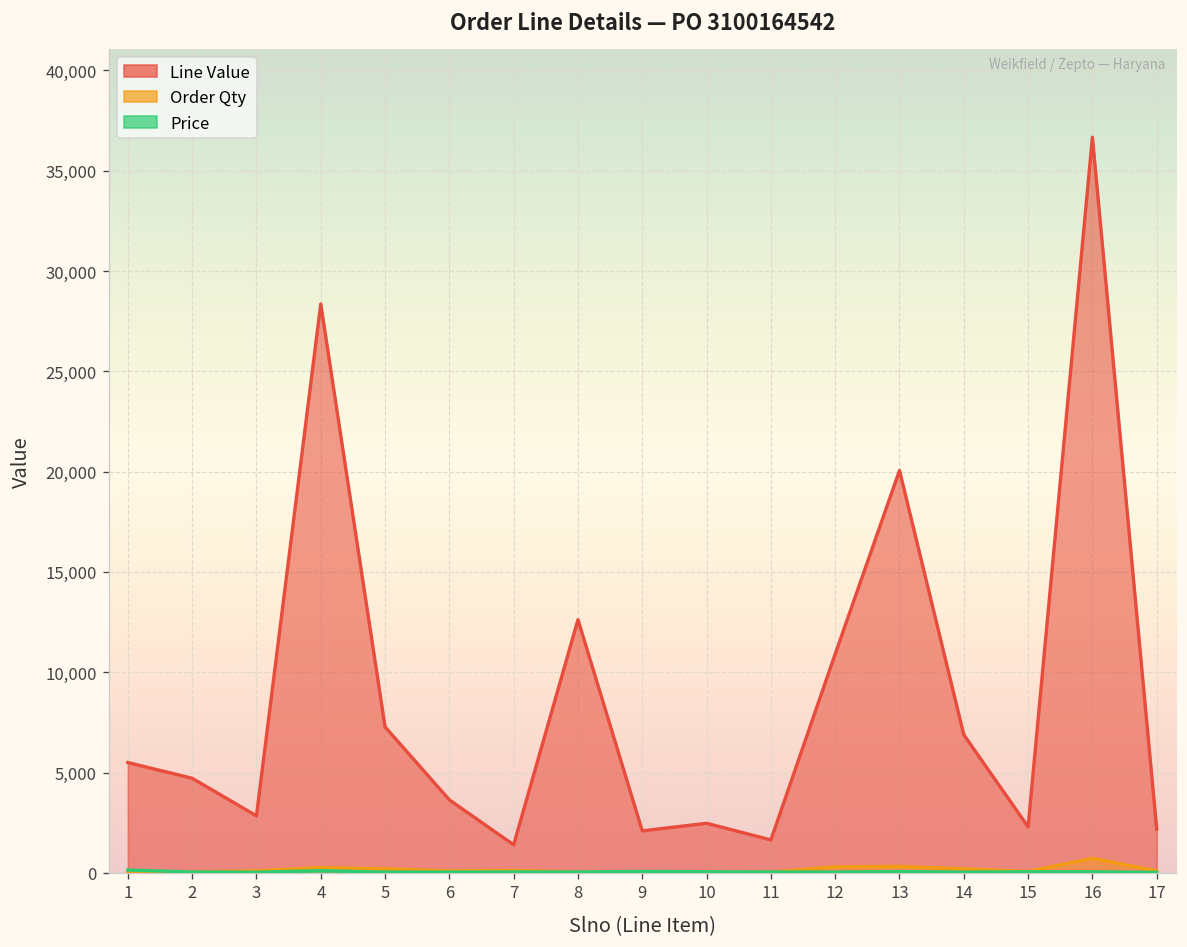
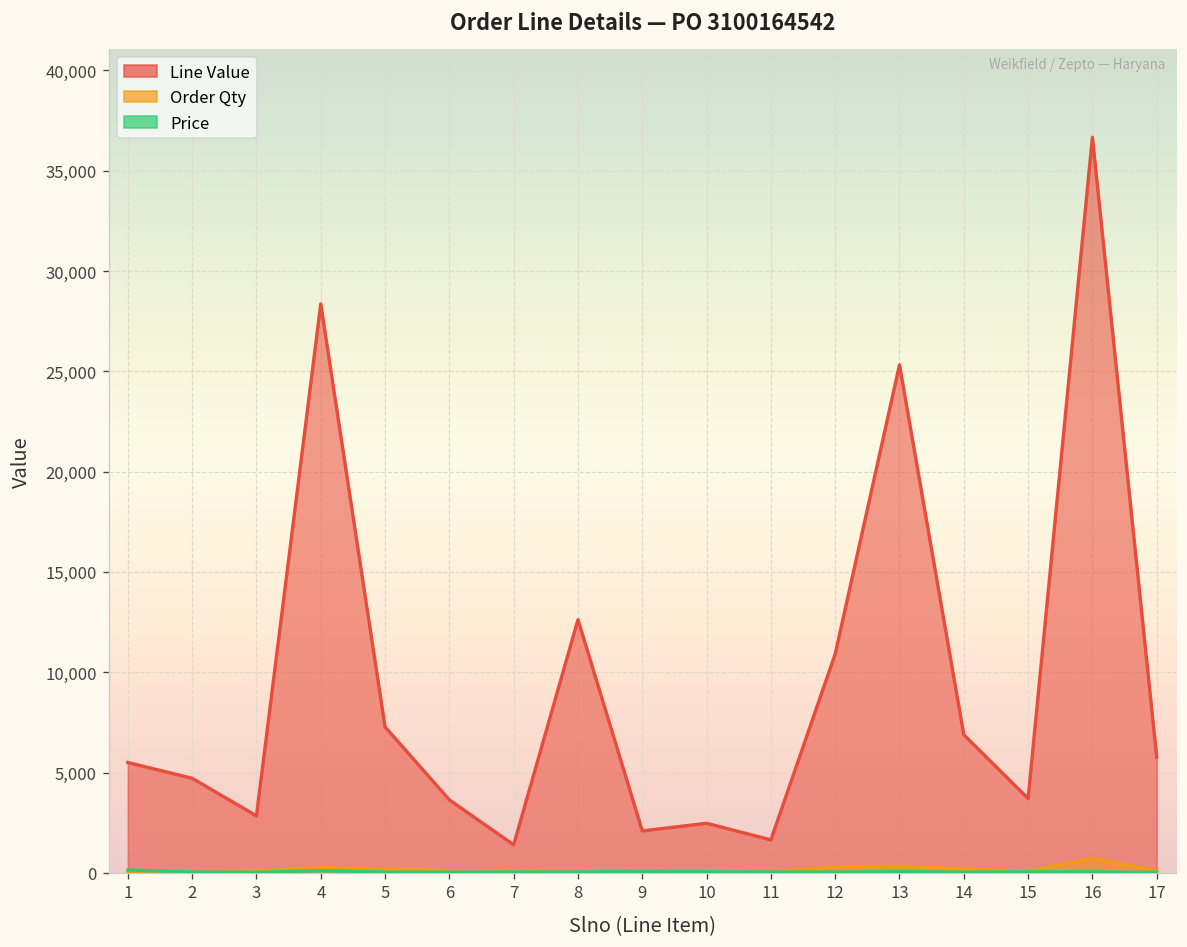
  {
    "Line Value": {
      "1": "5,500",
      "2": "4,700",
      "3": "2,800",
      "4": "28,400",
      "5": "7,300",
      "6": "3,600",
      "7": "1,400",
      "8": "12,600",
      "9": "2,100",
      "10": "2,500",
      "11": "1,600",
      "12": "10,900",
-     "13": "20,100",
+     "13": "25,300",
      "14": "6,900",
-     "15": "2,300",
+     "15": "3,700",
      "16": "36,700",
-     "17": "2,200"
+     "17": "5,800"
    },
    "Order Qty": {
      "5": "200",
      "12": "300",
      "13": "300",
      "14": "200",
      "16": "700"
    },
    "Price": {
      "5": "0",
      "12": "0",
      "13": "100",
      "14": "0",
      "16": "100"
    }
  }
